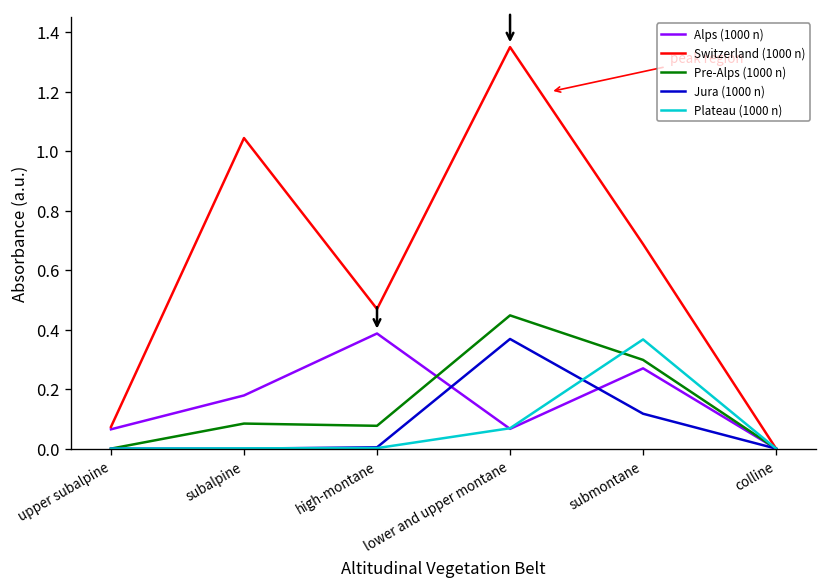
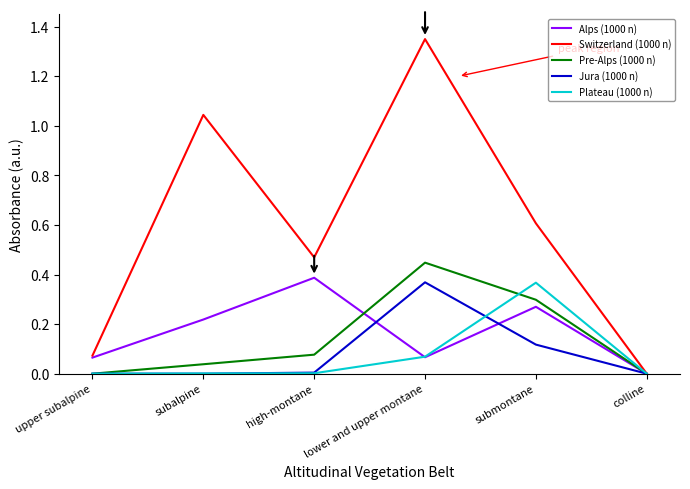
  {
    "Alps (1000 n)": {
-     "subalpine": 0.18,
+     "subalpine": 0.22,
      "high-montane": 0.39,
      "submontane": 0.27
    },
    "Switzerland (1000 n)": {
      "subalpine": 1.04,
      "high-montane": 0.47,
      "lower and upper montane": 1.35,
-     "submontane": 0.69
+     "submontane": 0.61
    },
    "Pre-Alps (1000 n)": {
-     "subalpine": 0.08,
+     "subalpine": 0.04,
      "high-montane": 0.08,
      "lower and upper montane": 0.45,
      "submontane": 0.30
    },
    "Jura (1000 n)": {
      "lower and upper montane": 0.37,
      "submontane": 0.12
    },
    "Plateau (1000 n)": {
      "submontane": 0.37
    }
  }
